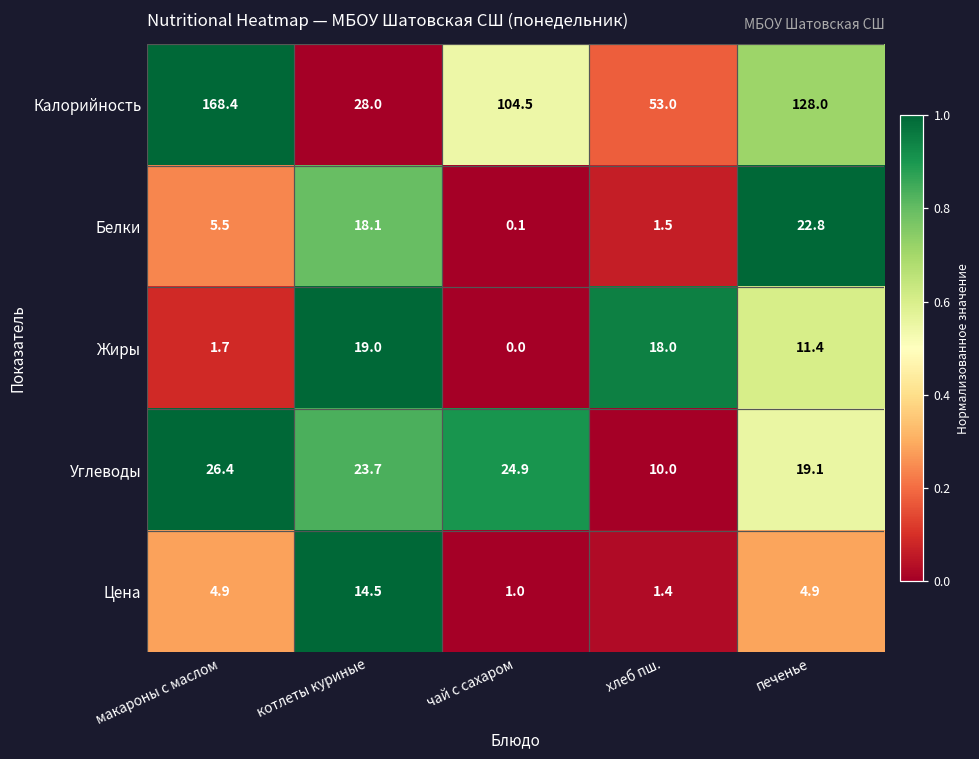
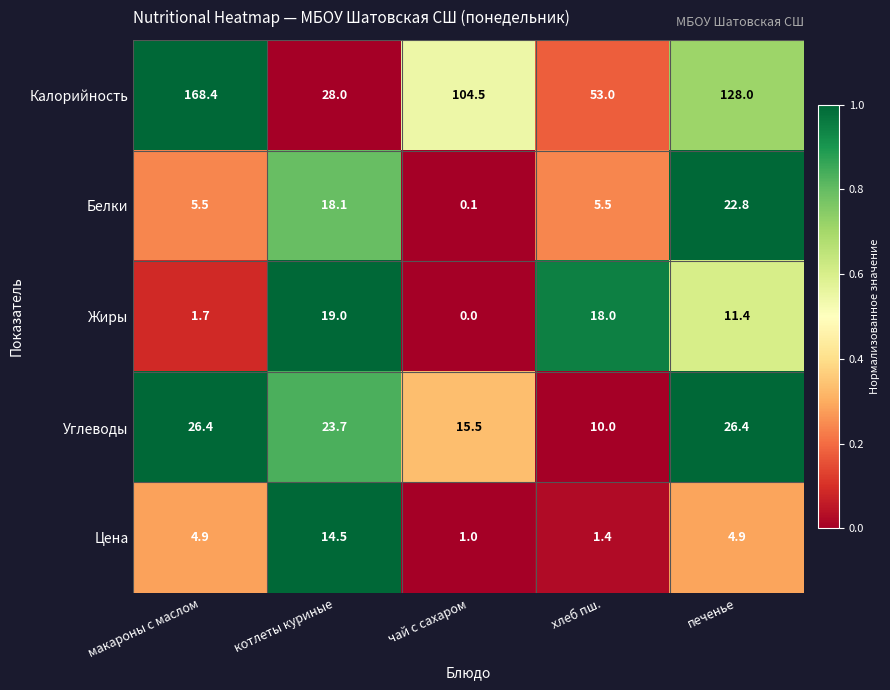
  {
    "Калорийность": {
      "макароны с маслом": 168.4,
      "котлеты куриные": 28.0,
      "чай с сахаром": 104.5,
      "хлеб пш.": 53.0,
      "печенье": 128.0
    },
    "Белки": {
      "макароны с маслом": 5.5,
      "котлеты куриные": 18.1,
      "чай с сахаром": 0.1,
-     "хлеб пш.": 1.5,
+     "хлеб пш.": 5.5,
      "печенье": 22.8
    },
    "Жиры": {
      "макароны с маслом": 1.7,
      "котлеты куриные": 19.0,
      "чай с сахаром": 0.0,
      "хлеб пш.": 18.0,
      "печенье": 11.4
    },
    "Углеводы": {
      "макароны с маслом": 26.4,
      "котлеты куриные": 23.7,
-     "чай с сахаром": 24.9,
+     "чай с сахаром": 15.5,
      "хлеб пш.": 10.0,
-     "печенье": 19.1
+     "печенье": 26.4
    },
    "Цена": {
      "макароны с маслом": 4.9,
      "котлеты куриные": 14.5,
      "чай с сахаром": 1.0,
      "хлеб пш.": 1.4,
      "печенье": 4.9
    }
  }
